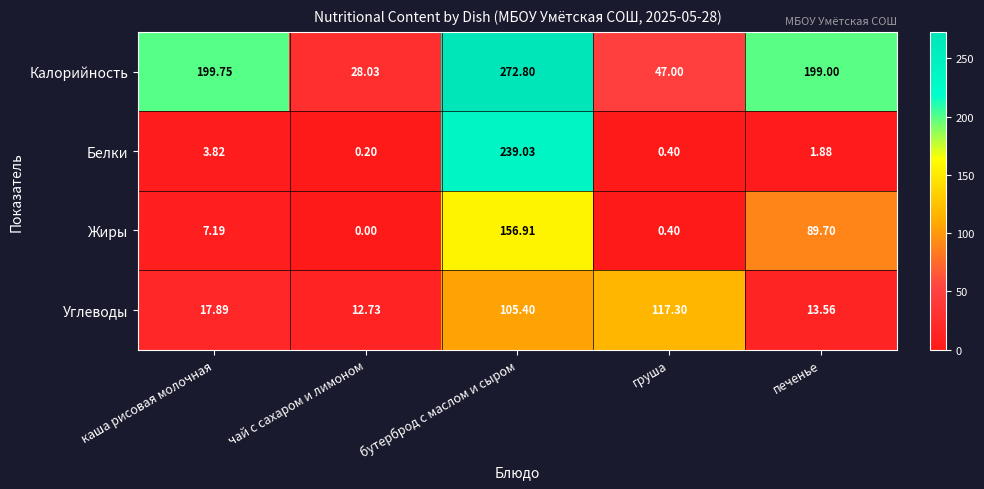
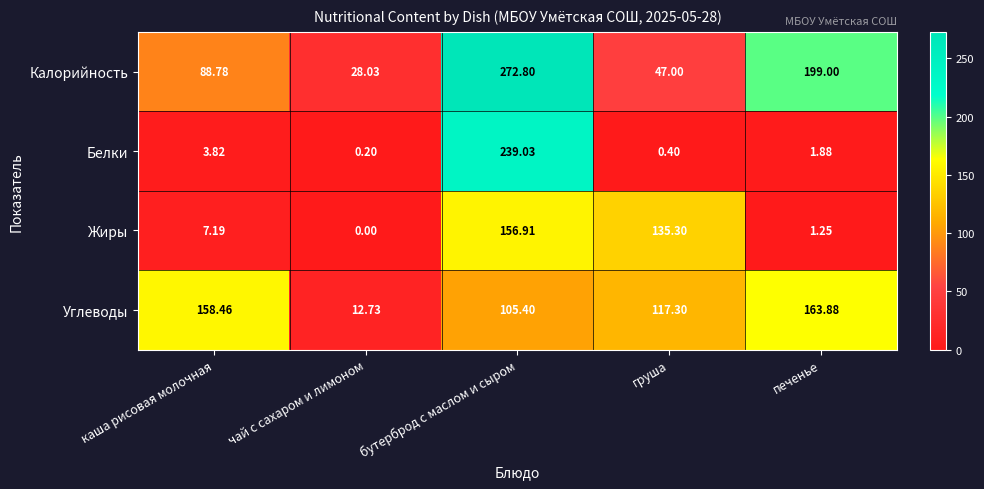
  {
    "Калорийность": {
-     "каша рисовая молочная": 199.75,
+     "каша рисовая молочная": 88.78,
      "чай с сахаром и лимоном": 28.03,
      "бутерброд с маслом и сыром": 272.80,
      "груша": 47.00,
      "печенье": 199.00
    },
    "Белки": {
      "каша рисовая молочная": 3.82,
      "чай с сахаром и лимоном": 0.20,
      "бутерброд с маслом и сыром": 239.03,
      "груша": 0.40,
      "печенье": 1.88
    },
    "Жиры": {
      "каша рисовая молочная": 7.19,
      "чай с сахаром и лимоном": 0.00,
      "бутерброд с маслом и сыром": 156.91,
-     "груша": 0.40,
-     "печенье": 89.70
+     "груша": 135.30,
+     "печенье": 1.25
    },
    "Углеводы": {
-     "каша рисовая молочная": 17.89,
+     "каша рисовая молочная": 158.46,
      "чай с сахаром и лимоном": 12.73,
      "бутерброд с маслом и сыром": 105.40,
      "груша": 117.30,
-     "печенье": 13.56
+     "печенье": 163.88
    }
  }
